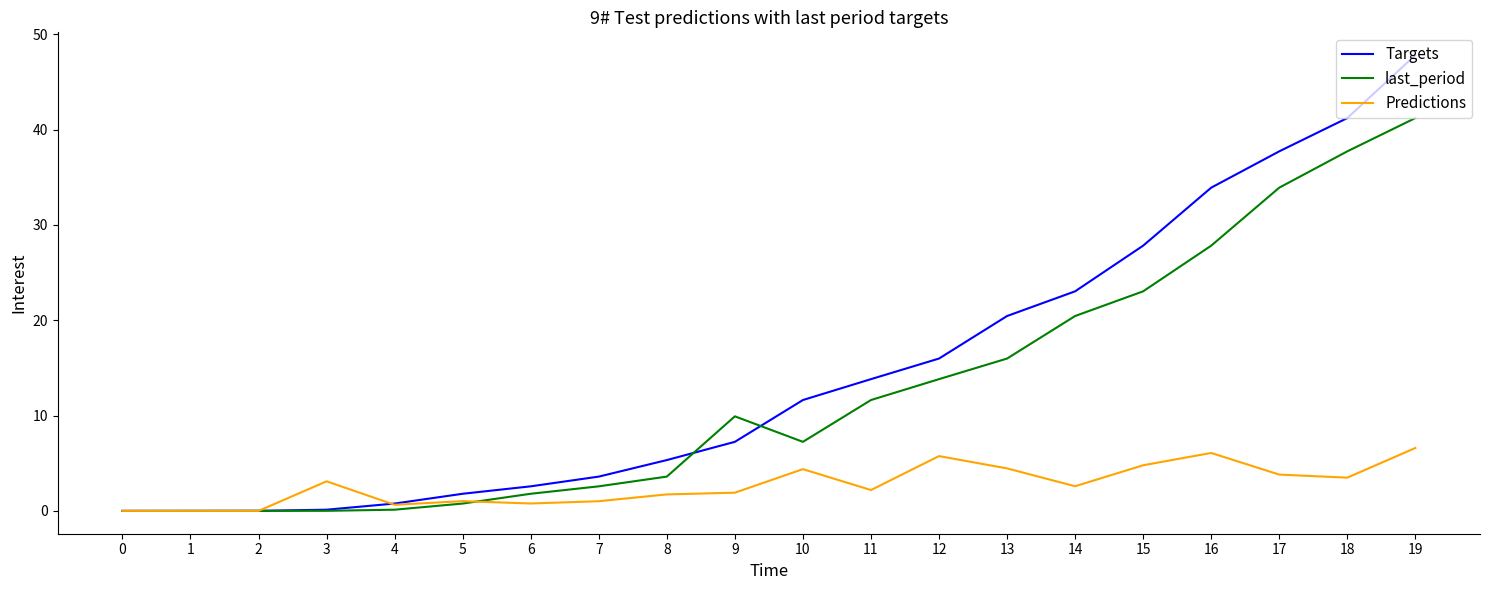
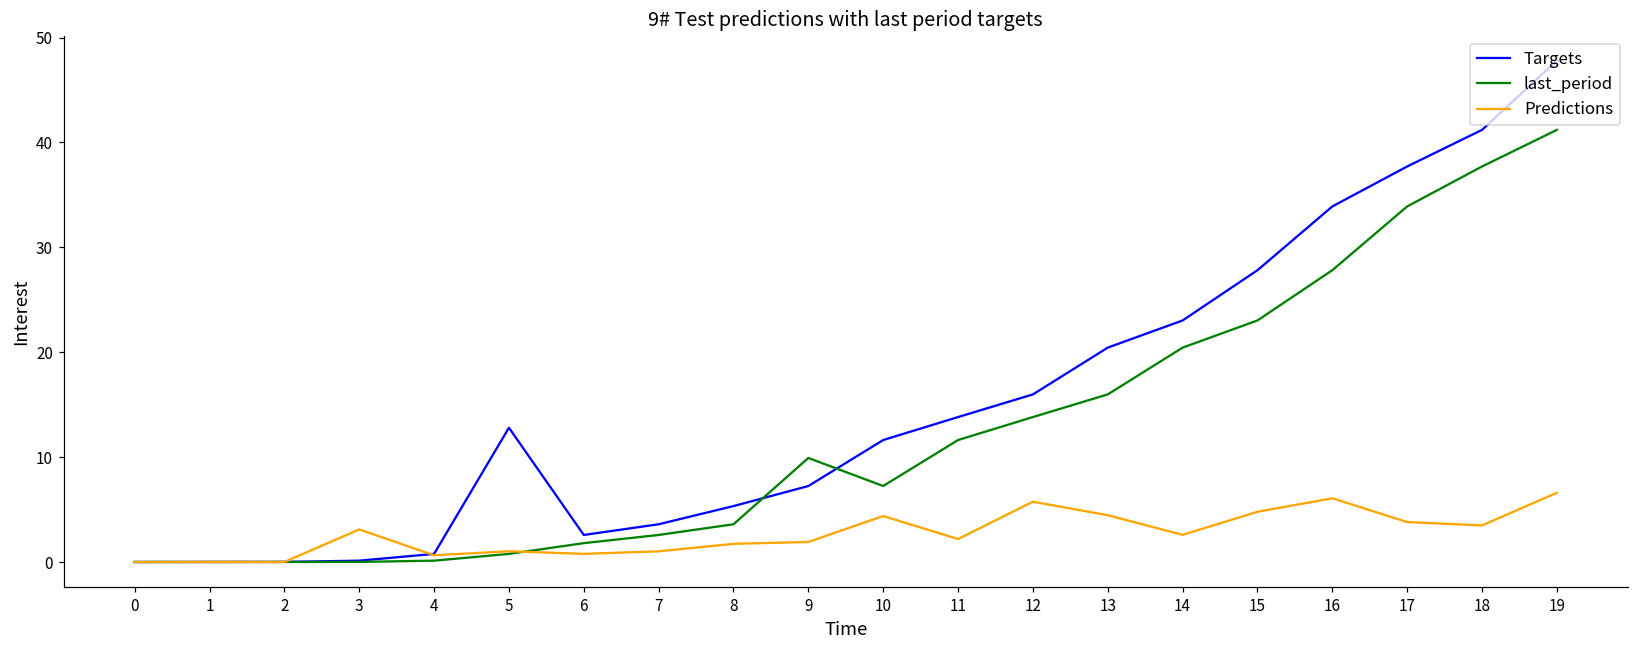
  {
    "Targets": {
-     "5": 2,
+     "5": 13,
      "6": 3,
      "7": 4,
      "8": 5,
      "9": 7,
      "10": 12,
      "11": 14,
      "12": 16,
      "13": 20,
      "14": 23,
      "15": 28,
      "16": 34,
      "17": 38
    },
    "last_period": {
      "4": 0,
      "6": 2,
      "7": 3,
      "8": 4,
      "9": 10,
      "10": 7,
      "11": 12,
      "12": 14,
      "13": 16,
      "14": 20,
      "15": 23,
      "16": 28,
      "17": 34,
      "18": 38
    },
    "Predictions": {
      "3": 3,
      "6": 1,
      "7": 1,
      "8": 2,
      "9": 2,
      "10": 4,
      "11": 2,
      "12": 6,
      "13": 4,
      "14": 3,
      "15": 5,
      "16": 6,
      "17": 4,
      "18": 3,
      "19": 7
    }
  }
